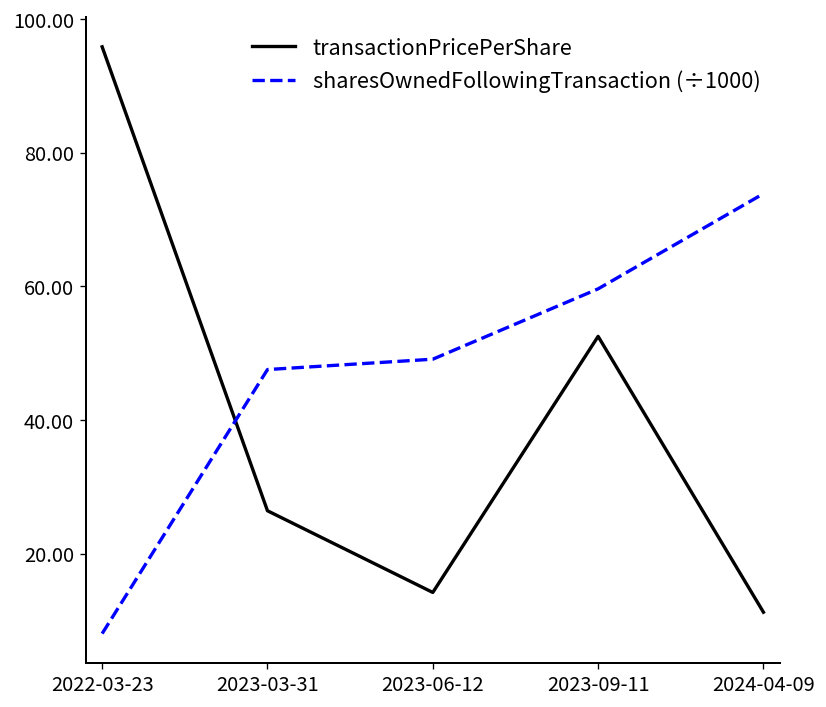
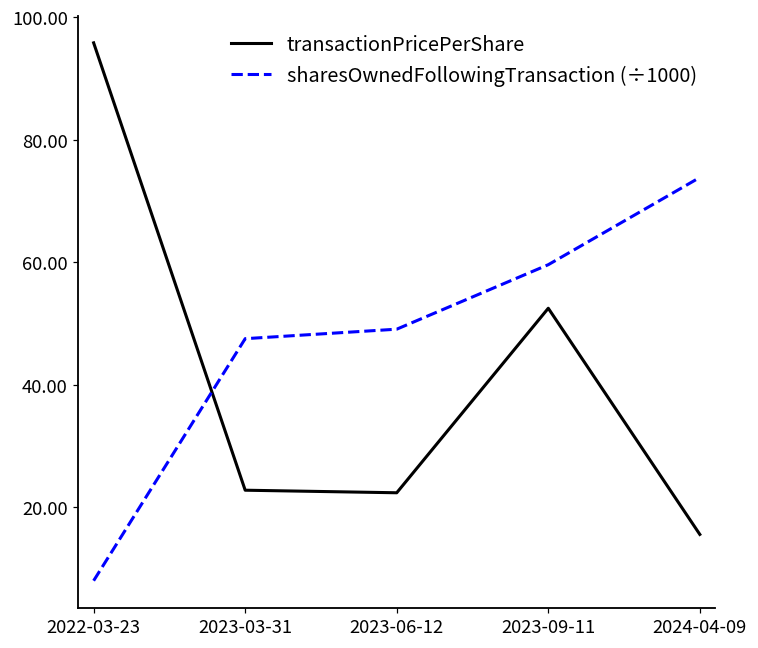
  {
    "transactionPricePerShare": {
      "2022-03-23": 96,
-     "2023-03-31": 26,
-     "2023-06-12": 14,
+     "2023-03-31": 23,
+     "2023-06-12": 22,
      "2023-09-11": 53,
-     "2024-04-09": 11
+     "2024-04-09": 16
    },
    "sharesOwnedFollowingTransaction (÷1000)": {
      "2022-03-23": 8,
      "2023-03-31": 48,
      "2023-06-12": 49,
      "2023-09-11": 60,
      "2024-04-09": 74
    }
  }
